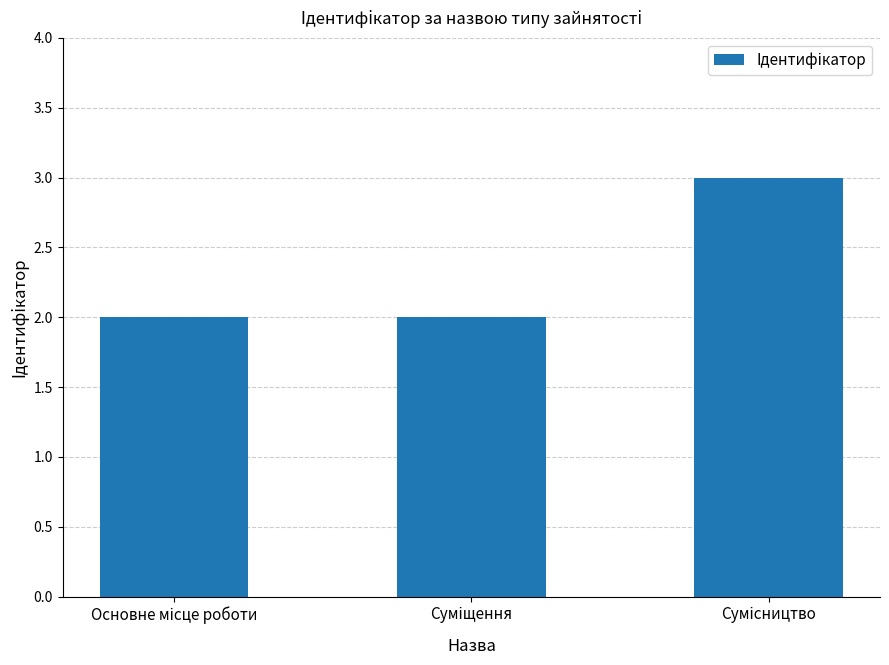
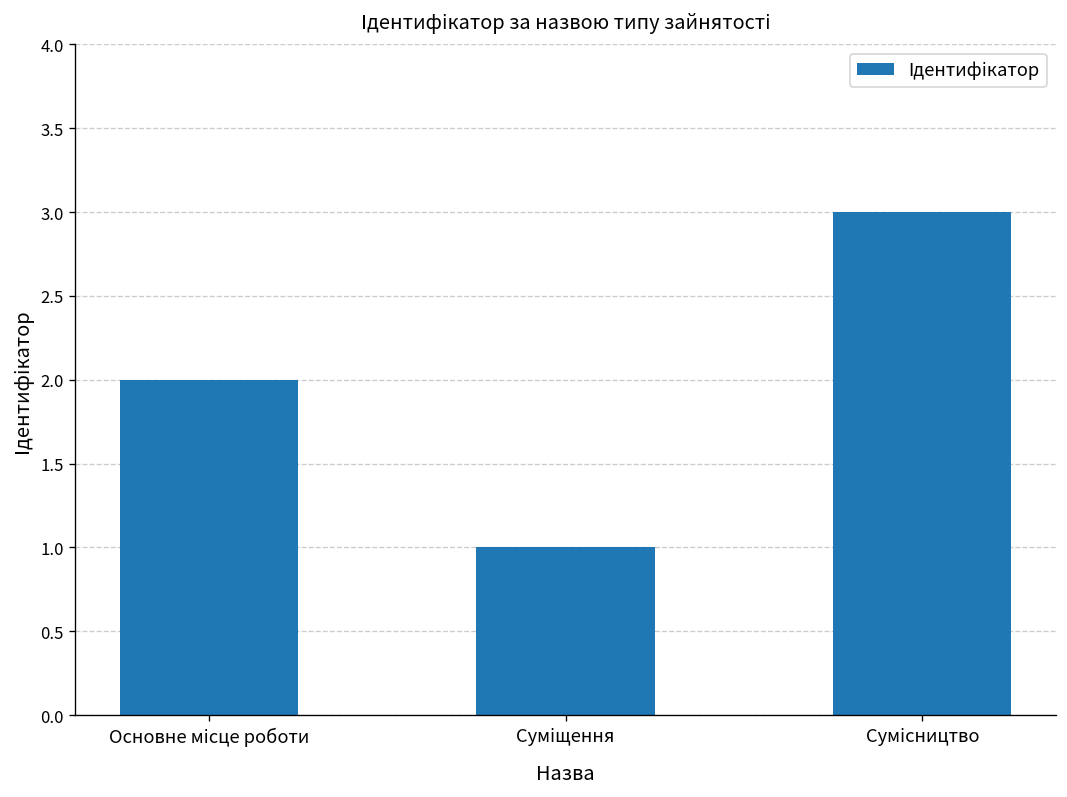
  {
    "Основне місце роботи": 2,
-   "Суміщення": 2,
+   "Суміщення": 1,
    "Сумісництво": 3
  }
